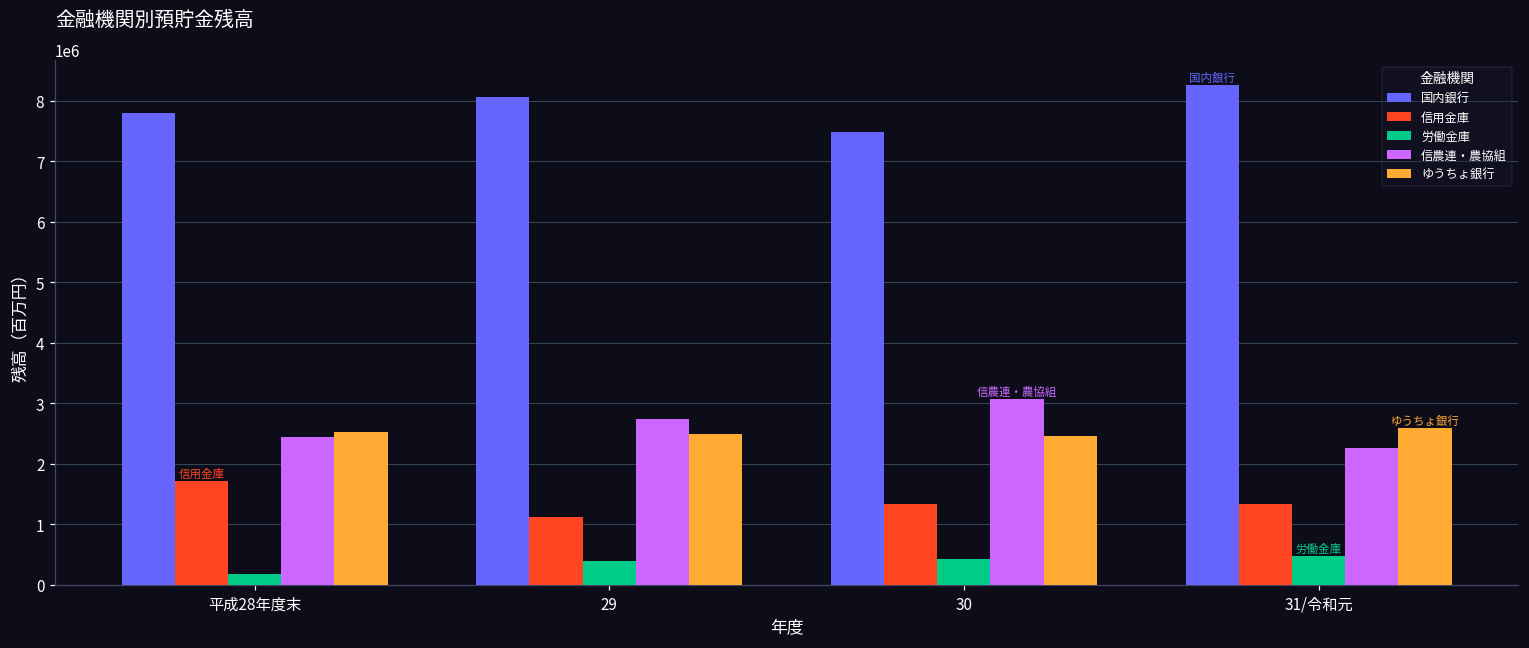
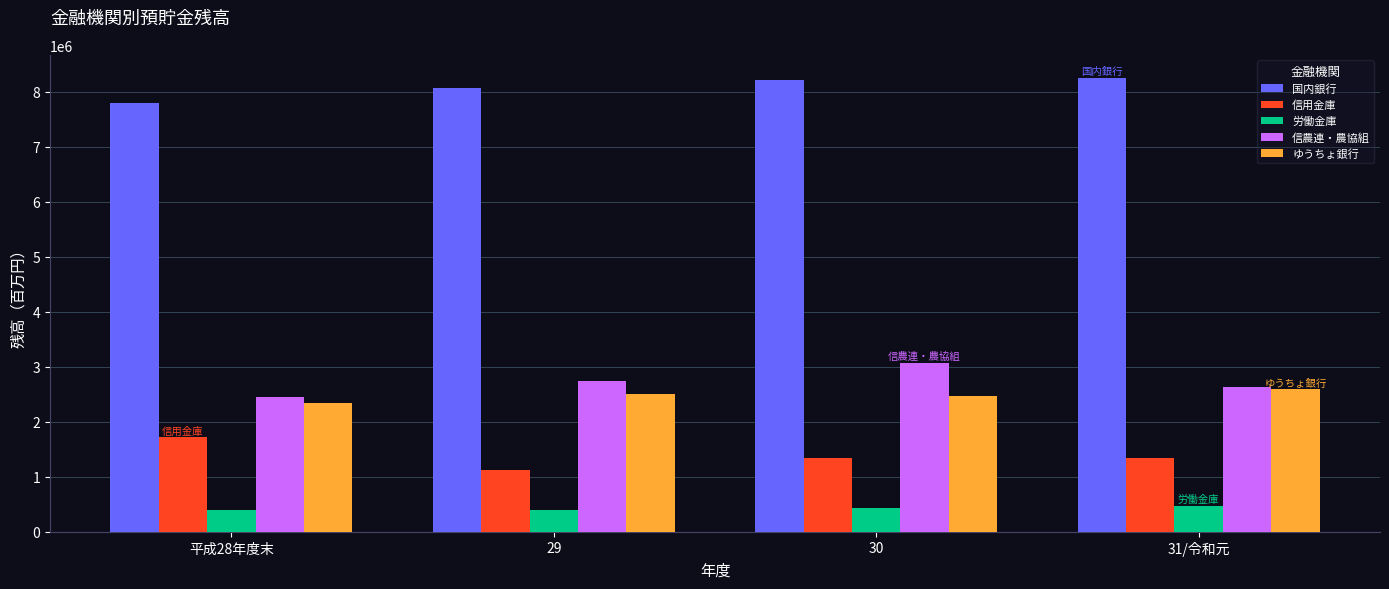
  {
    "国内銀行": {
      "平成28年度末": 7800000,
      "29": 8100000,
-     "30": 7500000,
+     "30": 8200000,
      "31/令和元": 8300000
    },
    "信用金庫": {
      "平成28年度末": 1700000,
      "29": 1100000,
      "30": 1300000,
      "31/令和元": 1300000
    },
    "労働金庫": {
-     "平成28年度末": 200000,
+     "平成28年度末": 400000,
      "29": 400000,
      "30": 400000,
      "31/令和元": 500000
    },
    "信農連・農協組": {
      "平成28年度末": 2400000,
      "29": 2700000,
      "30": 3100000,
-     "31/令和元": 2300000
+     "31/令和元": 2600000
    },
    "ゆうちょ銀行": {
-     "平成28年度末": 2500000,
+     "平成28年度末": 2300000,
      "29": 2500000,
      "30": 2500000,
      "31/令和元": 2600000
    }
  }
